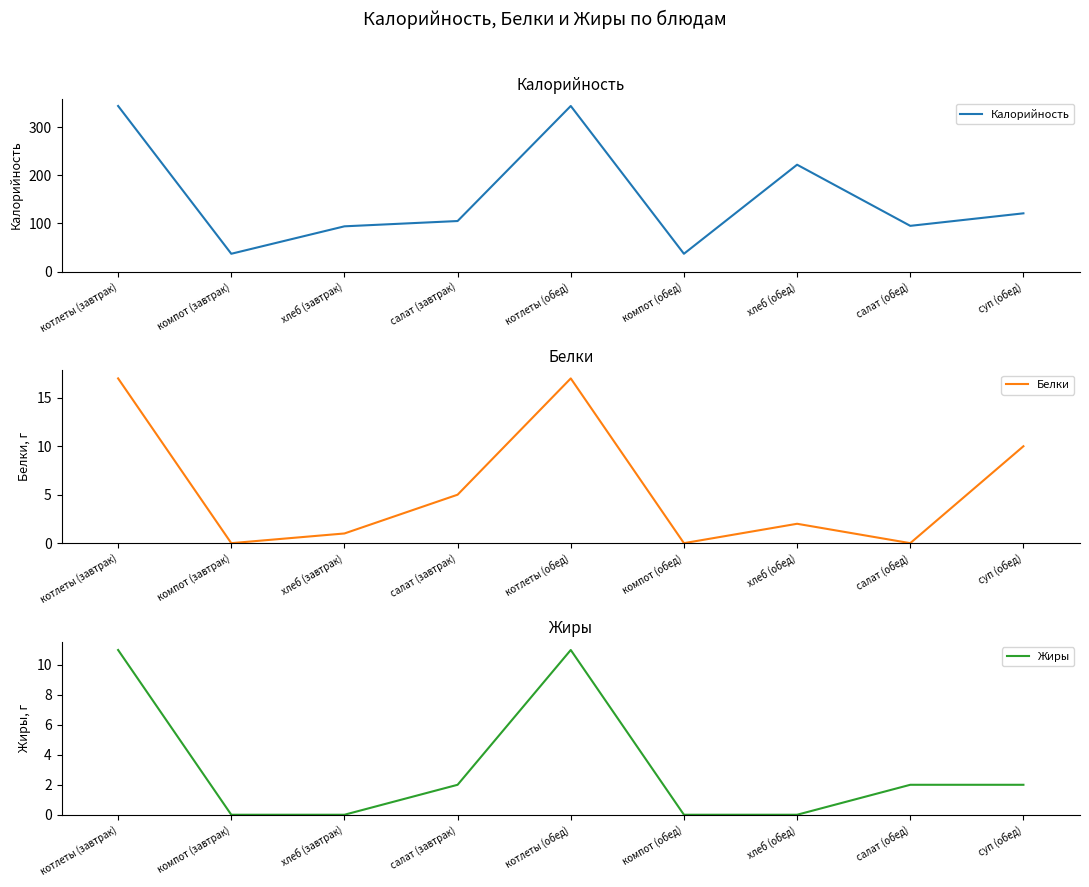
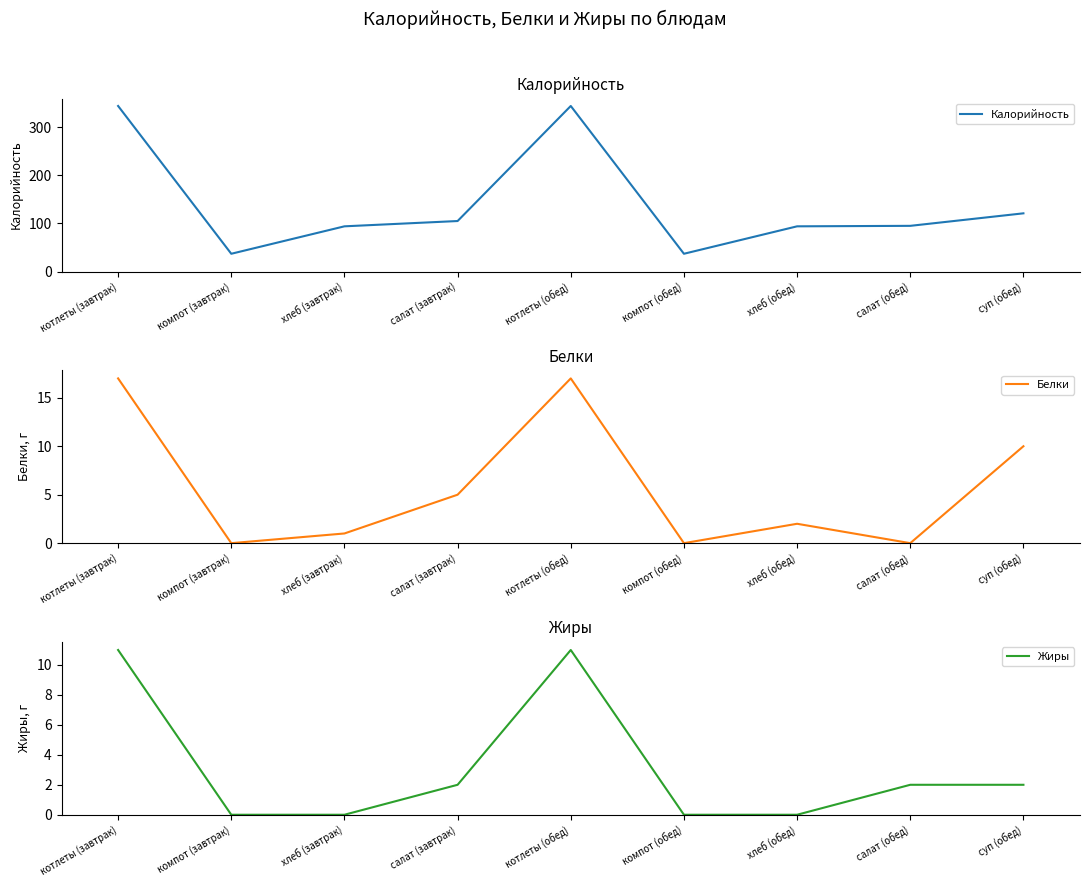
  {
    "Калорийность": {
      "котлеты (завтрак)": 340,
      "компот (завтрак)": 40,
      "хлеб (завтрак)": 90,
      "салат (завтрак)": 110,
      "котлеты (обед)": 340,
      "компот (обед)": 40,
-     "хлеб (обед)": 220,
+     "хлеб (обед)": 90,
      "салат (обед)": 100,
      "суп (обед)": 120
    },
    "Белки": {
      "котлеты (завтрак)": 17,
      "компот (завтрак)": 0,
      "хлеб (завтрак)": 1,
      "салат (завтрак)": 5,
      "котлеты (обед)": 17,
      "компот (обед)": 0,
      "хлеб (обед)": 2,
      "салат (обед)": 0,
      "суп (обед)": 10
    },
    "Жиры": {
      "котлеты (завтрак)": 11.0,
      "компот (завтрак)": 0.0,
      "хлеб (завтрак)": 0.0,
      "салат (завтрак)": 2.0,
      "котлеты (обед)": 11.0,
      "компот (обед)": 0.0,
      "хлеб (обед)": 0.0,
      "салат (обед)": 2.0,
      "суп (обед)": 2.0
    }
  }
